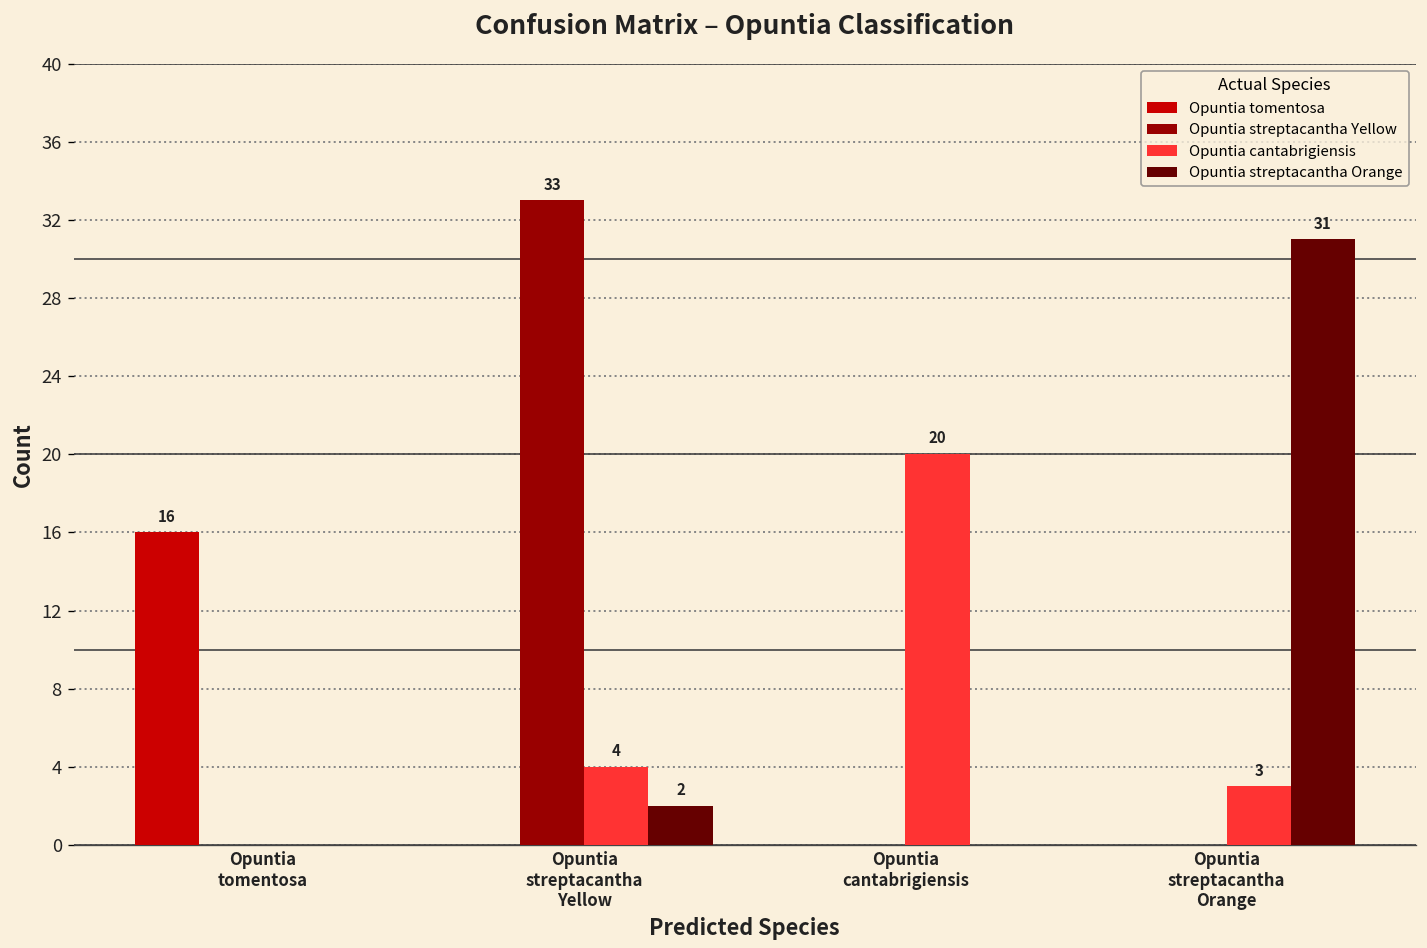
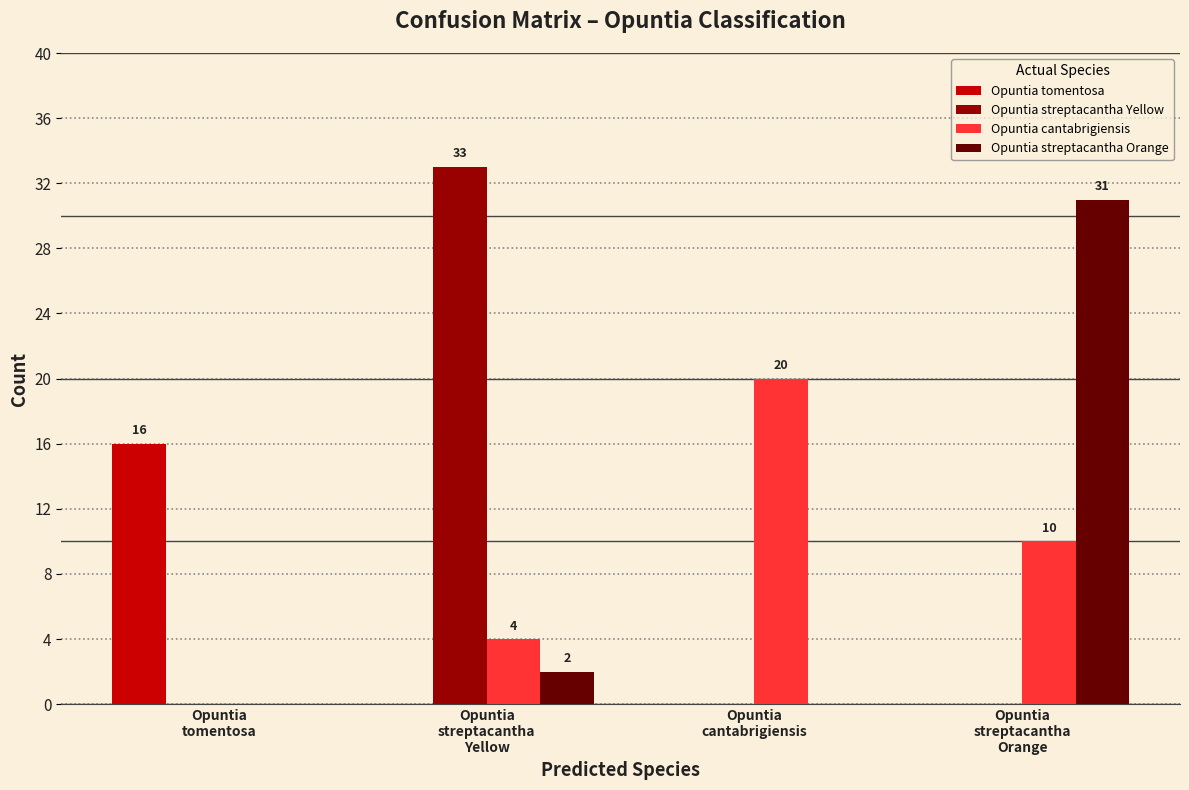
  {
    "Opuntia cantabrigiensis": {
      "Opuntia streptacantha Yellow": 4,
      "Opuntia cantabrigiensis": 20,
-     "Opuntia streptacantha Orange": 3
+     "Opuntia streptacantha Orange": 10
    }
  }
